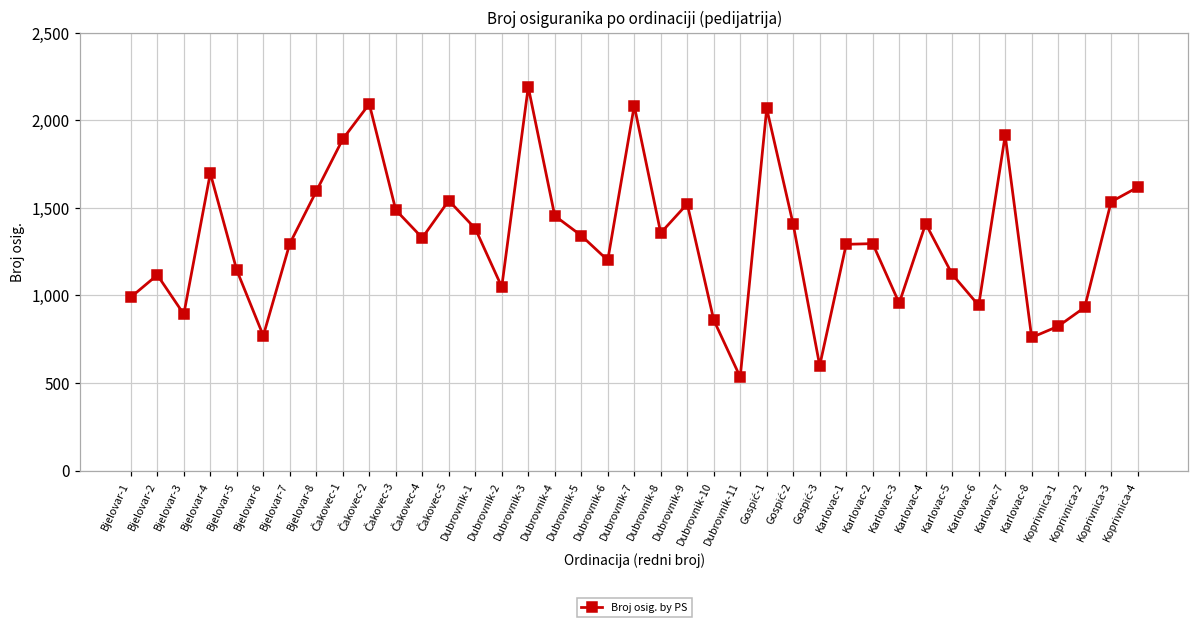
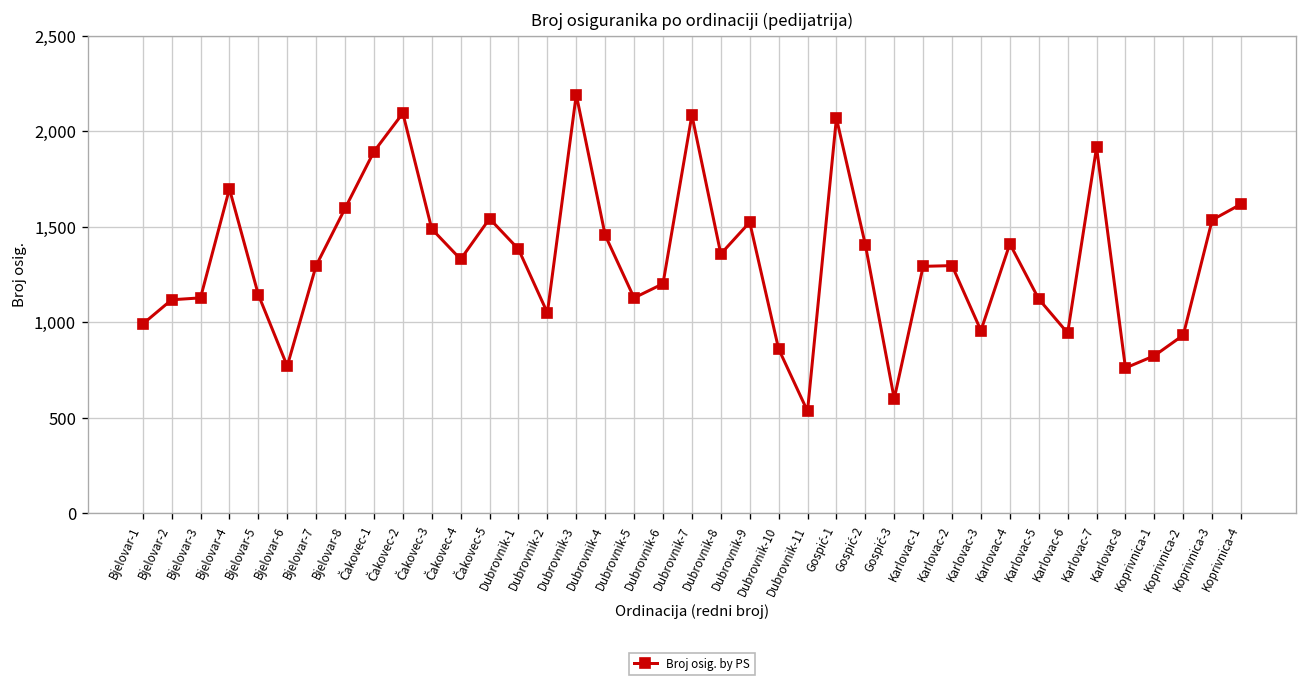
  {
    "Bjelovar-1": "990",
    "Bjelovar-2": "1,120",
-   "Bjelovar-3": "890",
+   "Bjelovar-3": "1,130",
    "Bjelovar-4": "1,700",
    "Bjelovar-5": "1,140",
    "Bjelovar-6": "770",
    "Bjelovar-7": "1,300",
    "Bjelovar-8": "1,600",
    "Čakovec-1": "1,890",
    "Čakovec-2": "2,090",
    "Čakovec-3": "1,490",
    "Čakovec-4": "1,330",
    "Čakovec-5": "1,540",
    "Dubrovnik-1": "1,380",
    "Dubrovnik-2": "1,050",
    "Dubrovnik-3": "2,190",
    "Dubrovnik-4": "1,460",
-   "Dubrovnik-5": "1,340",
+   "Dubrovnik-5": "1,130",
    "Dubrovnik-6": "1,200",
    "Dubrovnik-7": "2,080",
    "Dubrovnik-8": "1,360",
    "Dubrovnik-9": "1,520",
    "Dubrovnik-10": "860",
    "Dubrovnik-11": "530",
    "Gospić-1": "2,070",
    "Gospić-2": "1,410",
    "Gospić-3": "600",
    "Karlovac-1": "1,290",
    "Karlovac-2": "1,300",
    "Karlovac-3": "960",
    "Karlovac-4": "1,410",
    "Karlovac-5": "1,120",
    "Karlovac-6": "940",
    "Karlovac-7": "1,920",
    "Karlovac-8": "760",
    "Koprivnica-1": "820",
    "Koprivnica-2": "930",
    "Koprivnica-3": "1,540",
    "Koprivnica-4": "1,620"
  }
